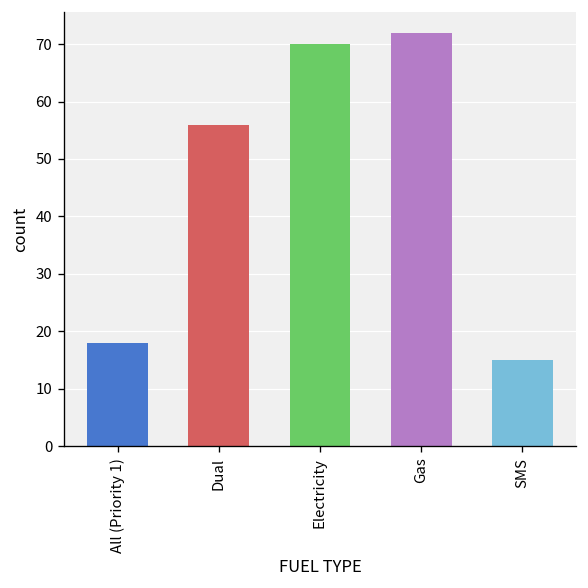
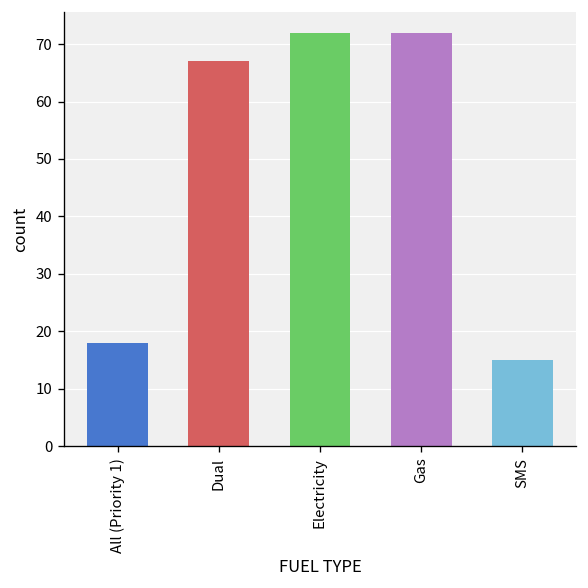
  {
    "All (Priority 1)": 18,
-   "Dual": 56,
-   "Electricity": 70,
+   "Dual": 67,
+   "Electricity": 72,
    "Gas": 72,
    "SMS": 15
  }
